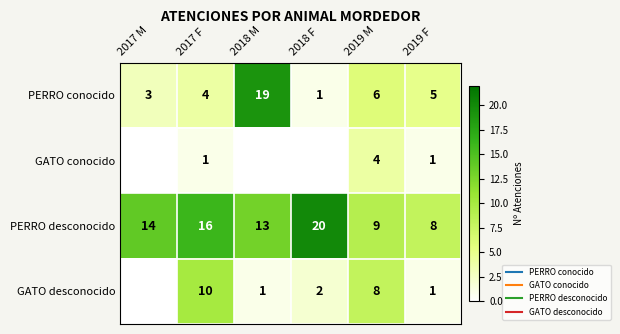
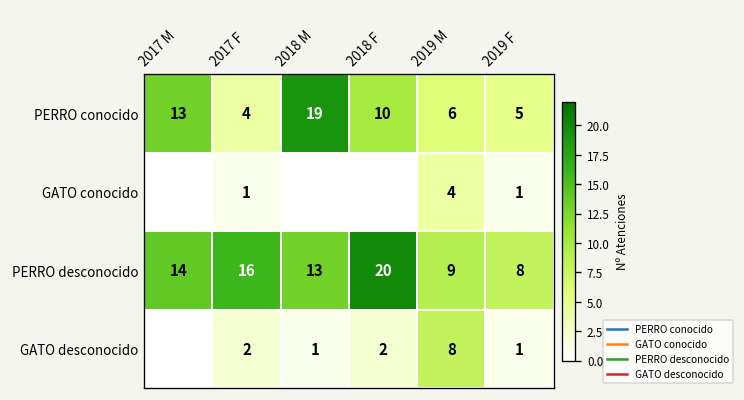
  {
    "PERRO conocido": {
-     "2017 M": 3,
+     "2017 M": 13,
      "2017 F": 4,
      "2018 M": 19,
-     "2018 F": 1,
+     "2018 F": 10,
      "2019 M": 6,
      "2019 F": 5
    },
    "GATO conocido": {
      "2017 F": 1,
      "2019 M": 4,
      "2019 F": 1
    },
    "PERRO desconocido": {
      "2017 M": 14,
      "2017 F": 16,
      "2018 M": 13,
      "2018 F": 20,
      "2019 M": 9,
      "2019 F": 8
    },
    "GATO desconocido": {
-     "2017 F": 10,
+     "2017 F": 2,
      "2018 M": 1,
      "2018 F": 2,
      "2019 M": 8,
      "2019 F": 1
    }
  }
